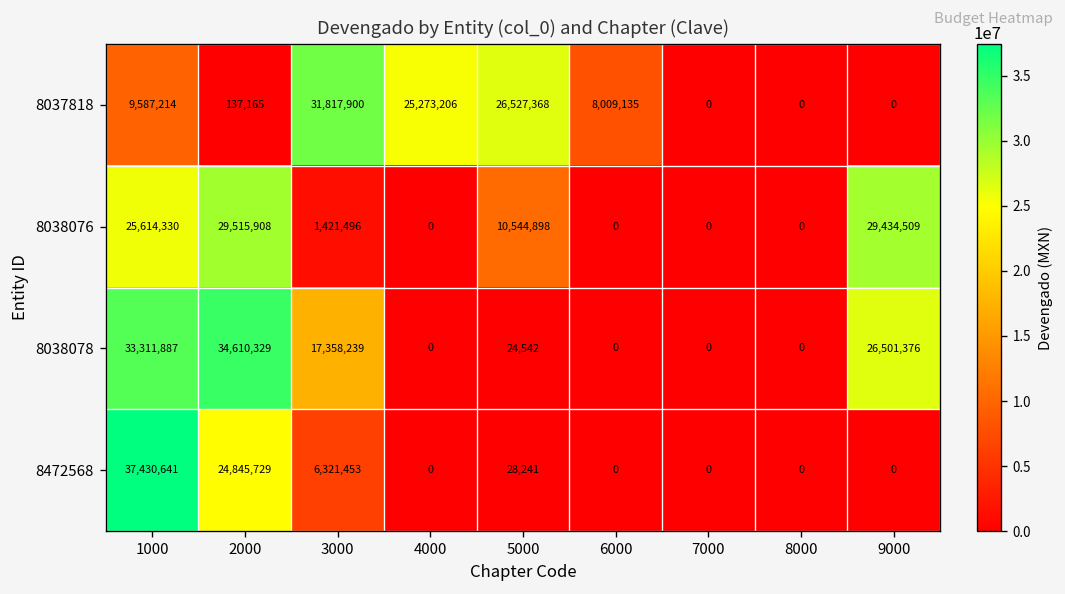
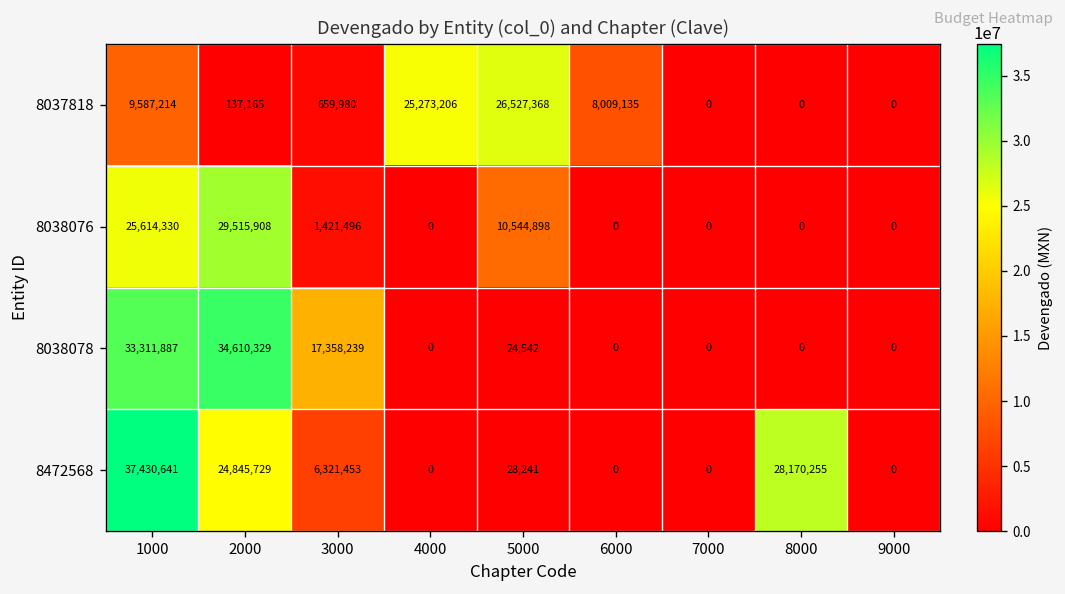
  {
    "8037818": {
      "1000": "9,587,214",
      "2000": "137,165",
-     "3000": "31,817,900",
+     "3000": "659,980",
      "4000": "25,273,206",
      "5000": "26,527,368",
      "6000": "8,009,135",
      "7000": "0",
      "8000": "0",
      "9000": "0"
    },
    "8038076": {
      "1000": "25,614,330",
      "2000": "29,515,908",
      "3000": "1,421,496",
      "4000": "0",
      "5000": "10,544,898",
      "6000": "0",
      "7000": "0",
      "8000": "0",
-     "9000": "29,434,509"
+     "9000": "0"
    },
    "8038078": {
      "1000": "33,311,887",
      "2000": "34,610,329",
      "3000": "17,358,239",
      "4000": "0",
      "5000": "24,542",
      "6000": "0",
      "7000": "0",
      "8000": "0",
-     "9000": "26,501,376"
+     "9000": "0"
    },
    "8472568": {
      "1000": "37,430,641",
      "2000": "24,845,729",
      "3000": "6,321,453",
      "4000": "0",
      "5000": "28,241",
      "6000": "0",
      "7000": "0",
-     "8000": "0",
+     "8000": "28,170,255",
      "9000": "0"
    }
  }
